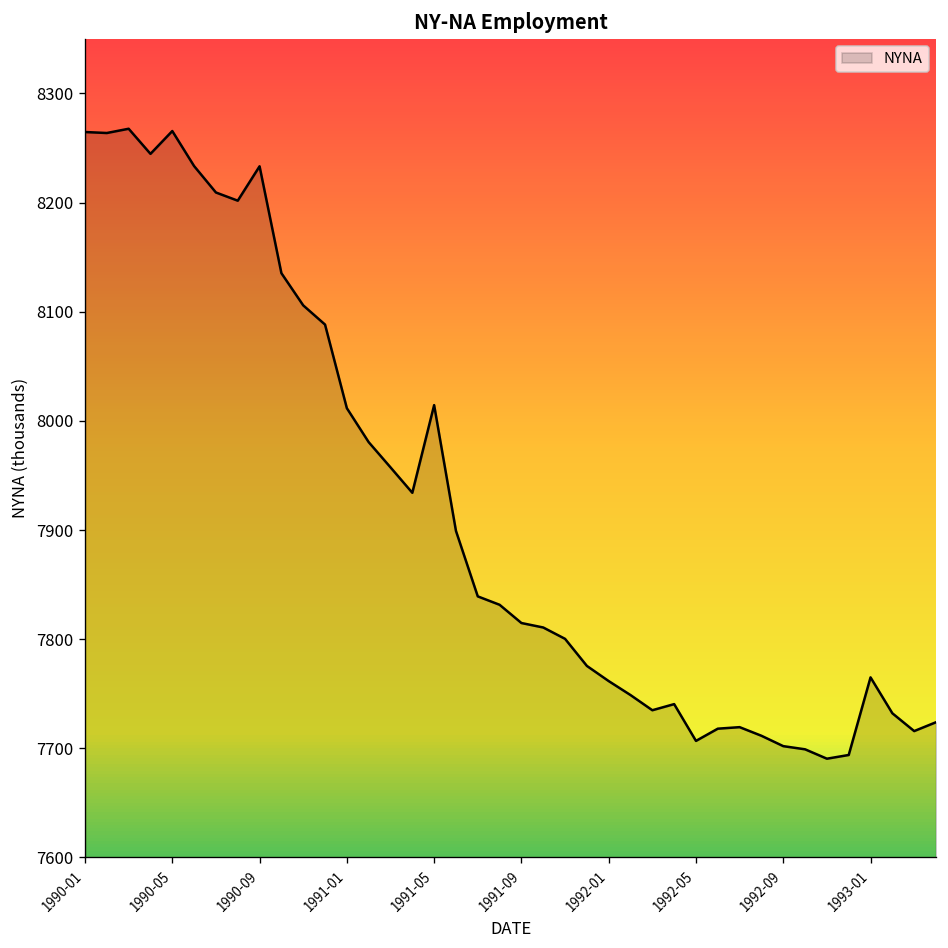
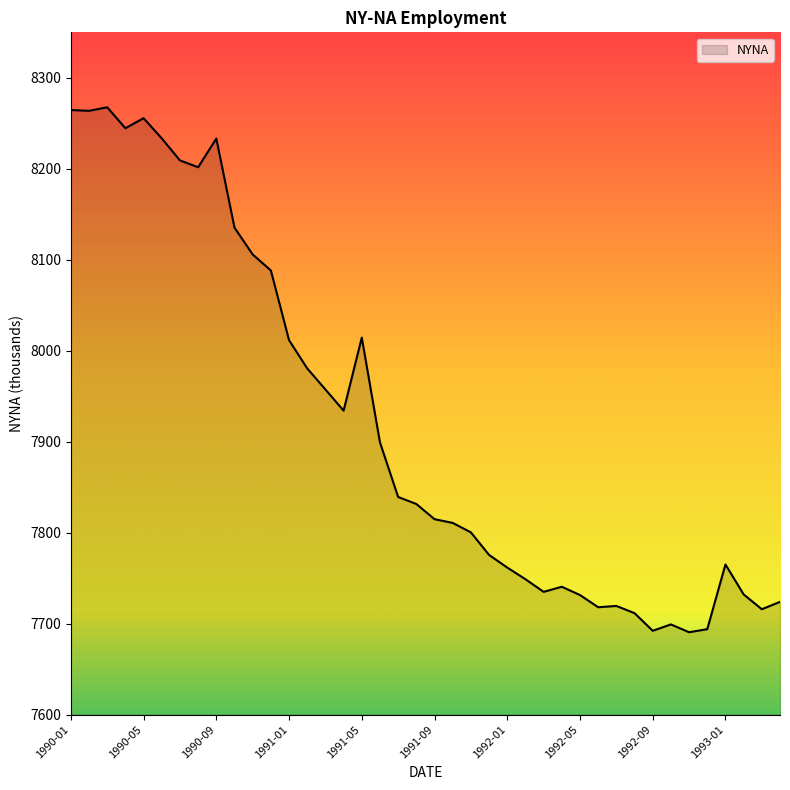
  {
    "1990-01": 8260,
-   "1990-05": 8270,
+   "1990-05": 8260,
    "1990-09": 8230,
    "1991-01": 8010,
    "1991-05": 8010,
    "1991-09": 7810,
    "1992-01": 7760,
-   "1992-05": 7710,
-   "1992-09": 7700,
+   "1992-05": 7730,
+   "1992-09": 7690,
    "1993-01": 7770
  }
